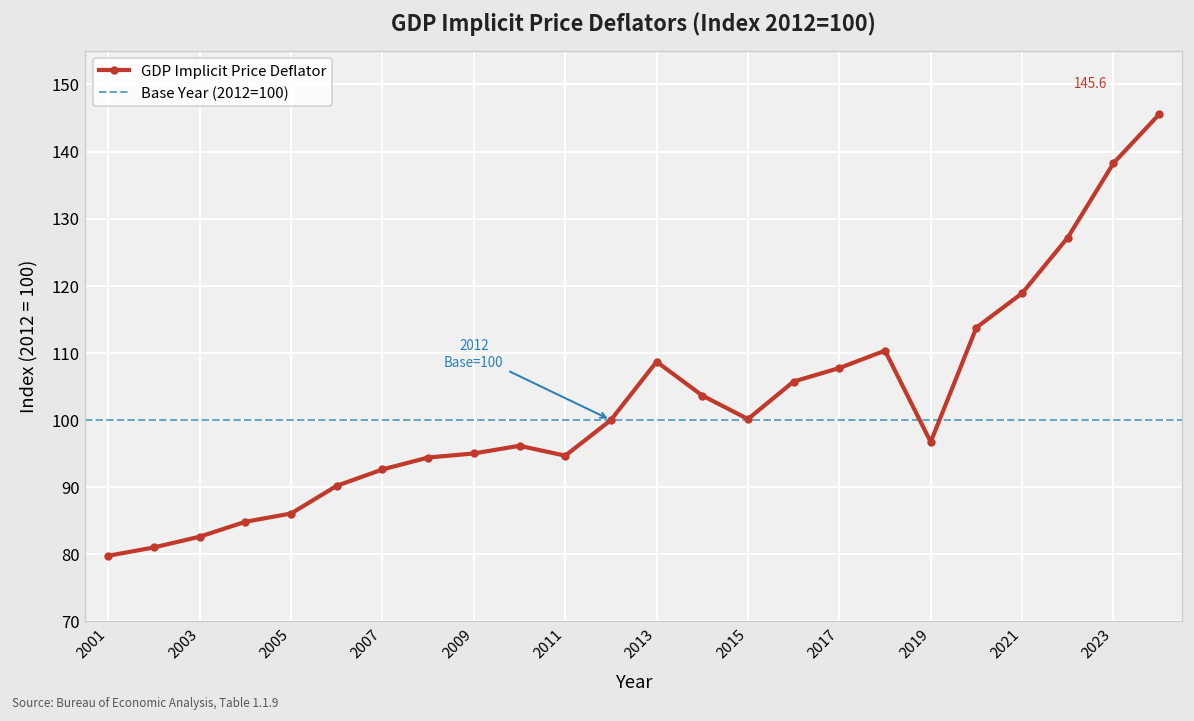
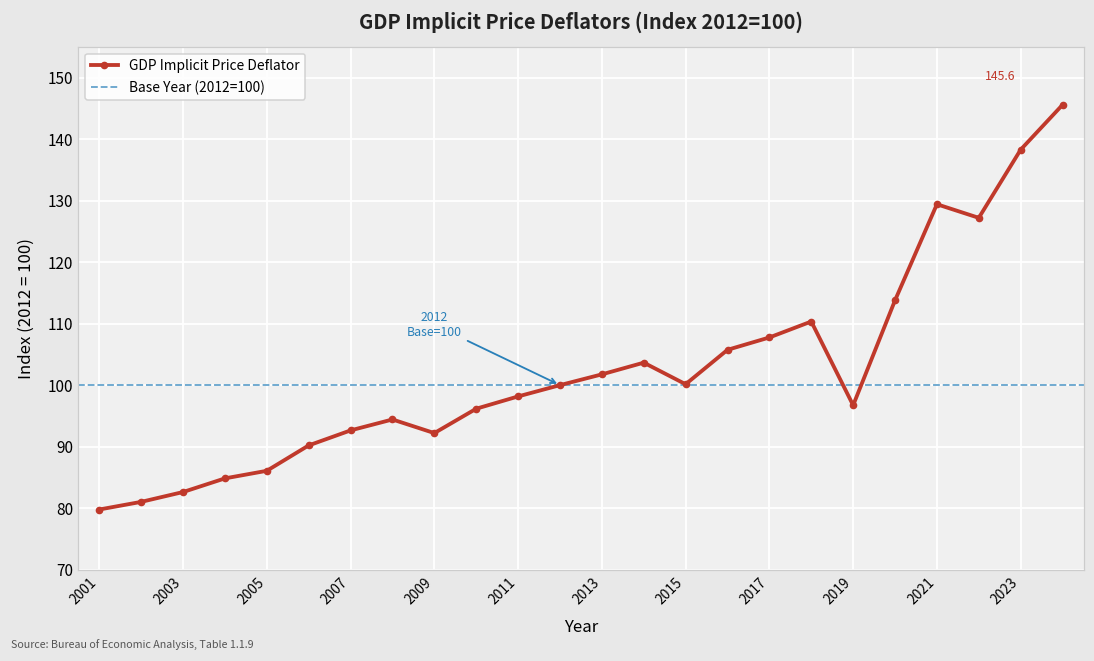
  {
    "2001": 80,
    "2003": 83,
    "2005": 86,
    "2007": 93,
-   "2009": 95,
-   "2011": 95,
-   "2013": 109,
+   "2009": 92,
+   "2011": 98,
+   "2013": 102,
    "2015": 100,
    "2017": 108,
    "2019": 97,
-   "2021": 119,
+   "2021": 129,
    "2023": 138
  }
